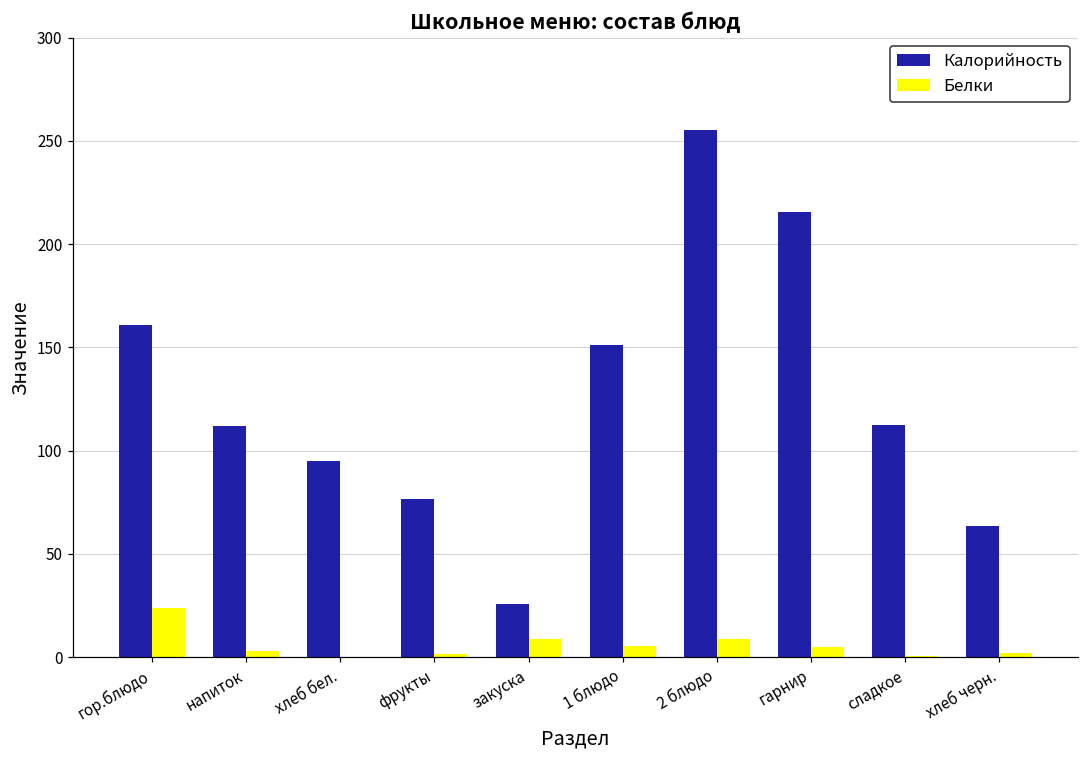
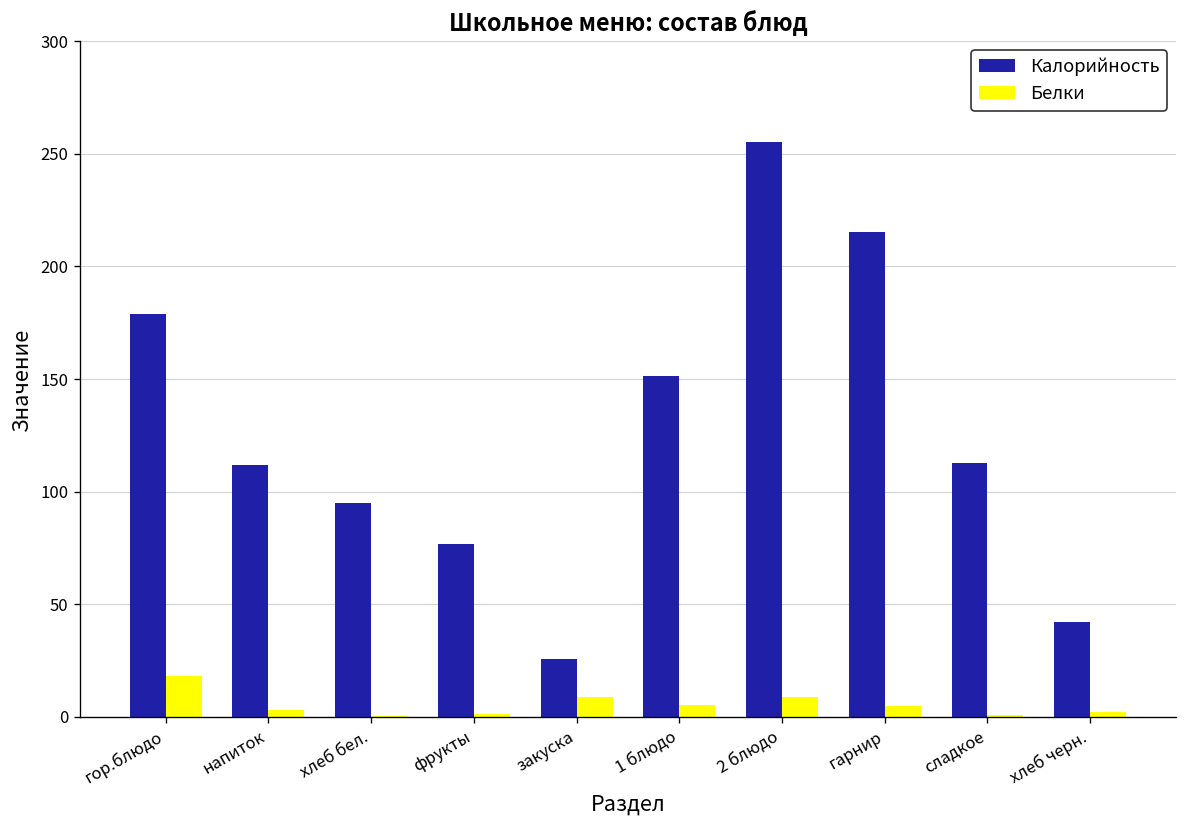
  {
    "Калорийность": {
-     "гор.блюдо": 161,
+     "гор.блюдо": 179,
      "напиток": 112,
      "хлеб бел.": 95,
      "фрукты": 77,
      "закуска": 26,
      "1 блюдо": 151,
      "2 блюдо": 255,
      "гарнир": 215,
      "сладкое": 113,
-     "хлеб черн.": 64
+     "хлеб черн.": 42
    },
    "Белки": {
-     "гор.блюдо": 24,
+     "гор.блюдо": 18,
      "напиток": 3,
      "закуска": 9,
      "1 блюдо": 5,
      "2 блюдо": 9,
      "гарнир": 5,
      "хлеб черн.": 2
    }
  }
